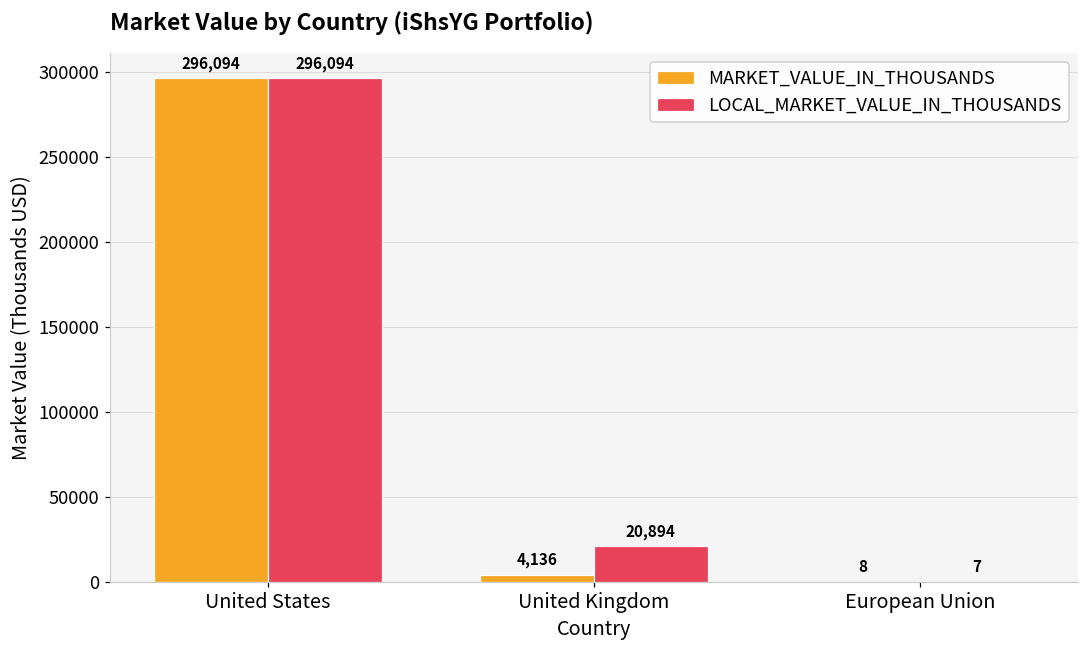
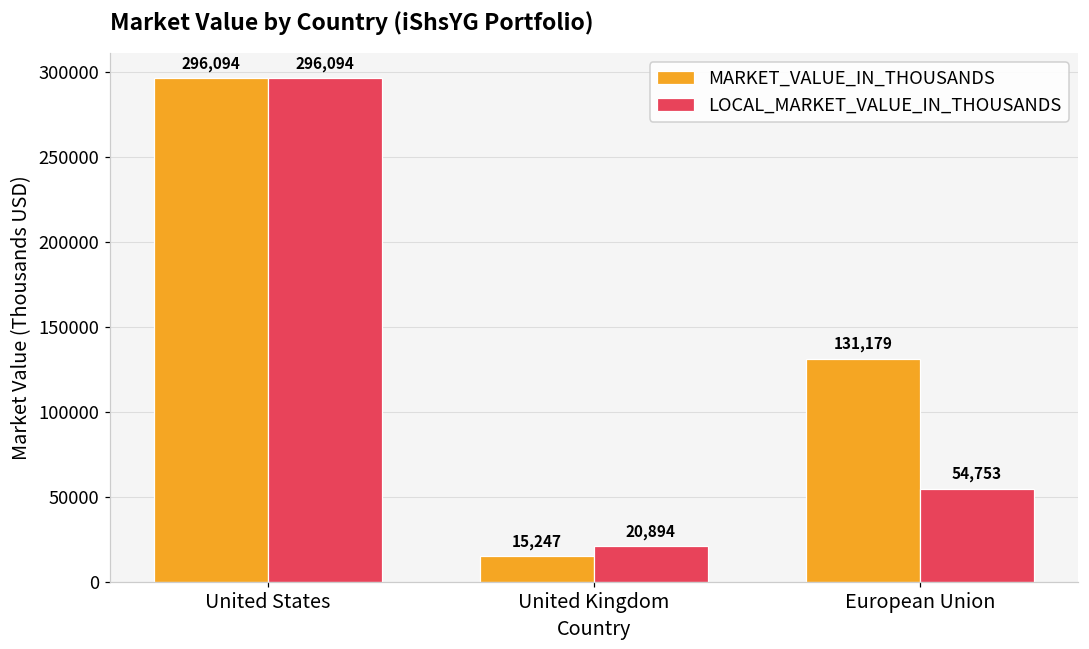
  {
    "MARKET_VALUE_IN_THOUSANDS": {
      "United States": "296,094",
-     "United Kingdom": "4,136",
-     "European Union": "8"
+     "United Kingdom": "15,247",
+     "European Union": "131,179"
    },
    "LOCAL_MARKET_VALUE_IN_THOUSANDS": {
      "United States": "296,094",
      "United Kingdom": "20,894",
-     "European Union": "7"
+     "European Union": "54,753"
    }
  }
